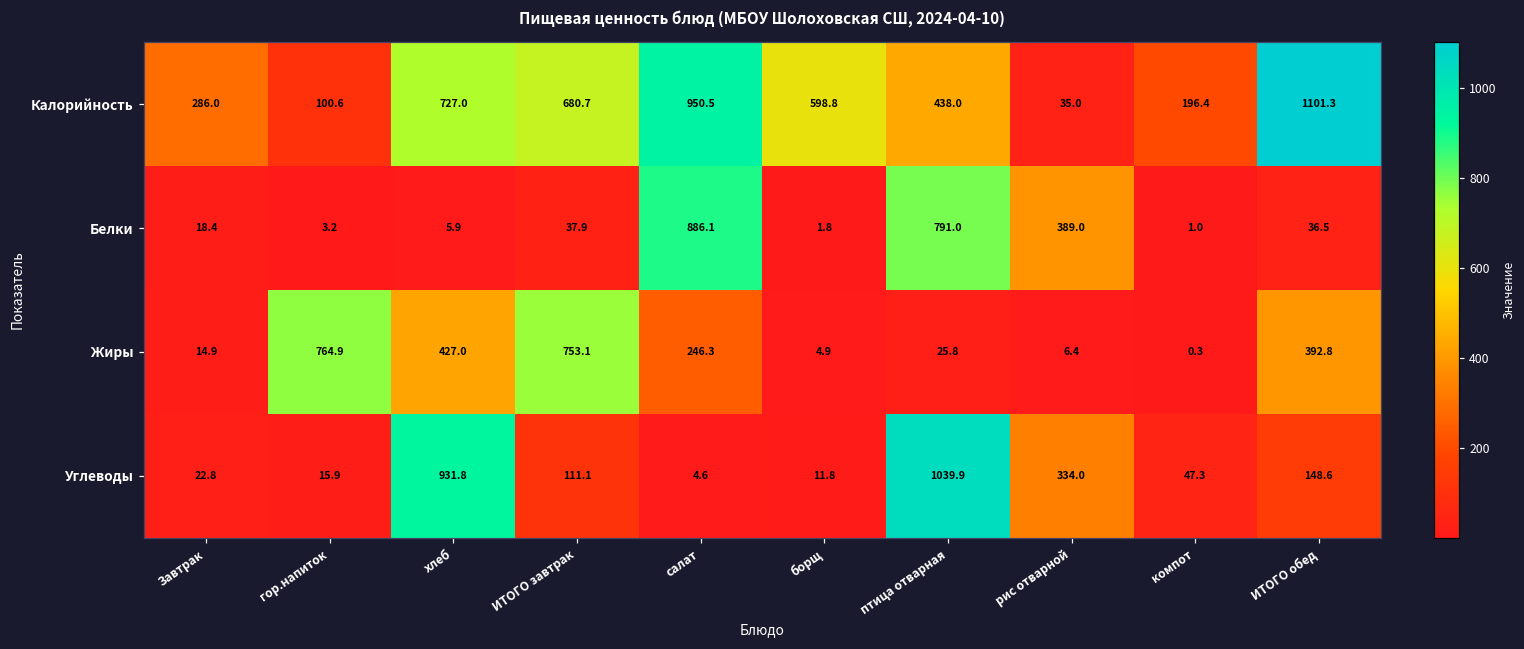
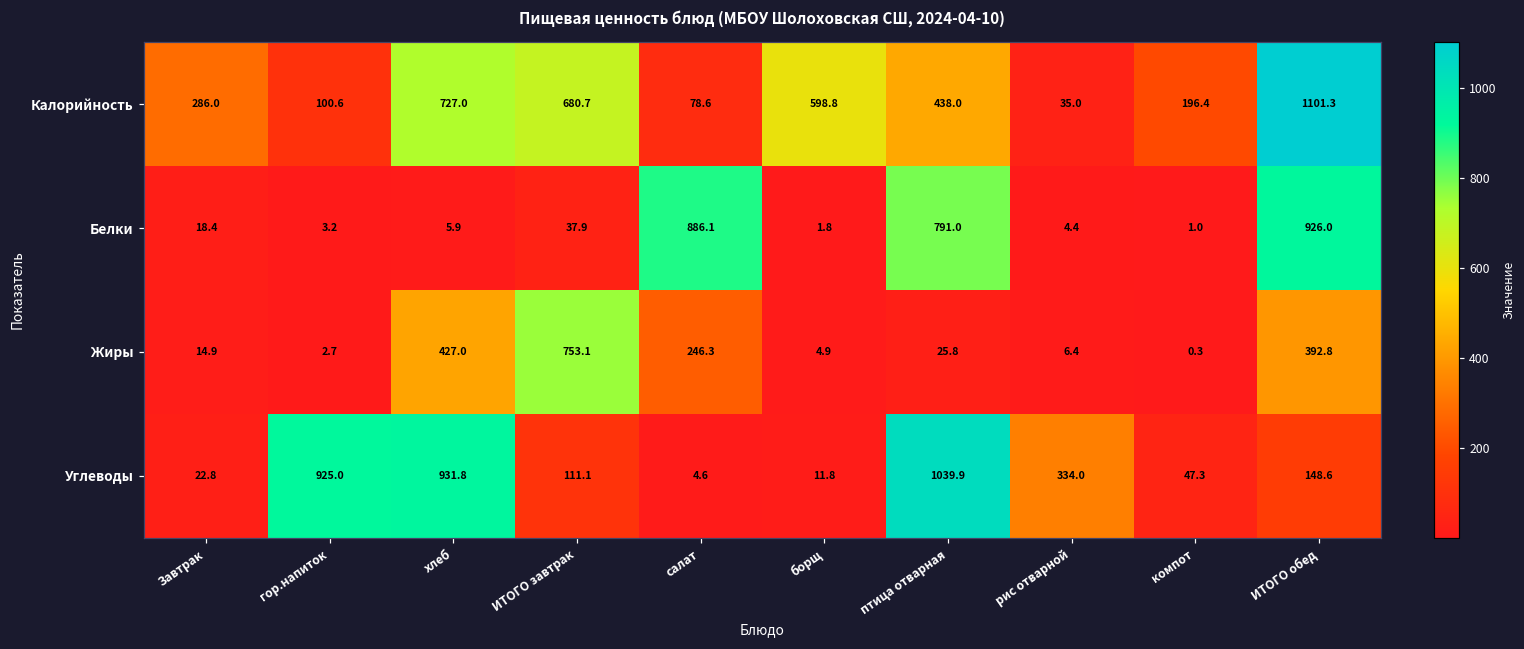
  {
    "Калорийность": {
      "Завтрак": 286.0,
      "гор.напиток": 100.6,
      "хлеб": 727.0,
      "ИТОГО завтрак": 680.7,
-     "салат": 950.5,
+     "салат": 78.6,
      "борщ": 598.8,
      "птица отварная": 438.0,
      "рис отварной": 35.0,
      "компот": 196.4,
      "ИТОГО обед": 1101.3
    },
    "Белки": {
      "Завтрак": 18.4,
      "гор.напиток": 3.2,
      "хлеб": 5.9,
      "ИТОГО завтрак": 37.9,
      "салат": 886.1,
      "борщ": 1.8,
      "птица отварная": 791.0,
-     "рис отварной": 389.0,
+     "рис отварной": 4.4,
      "компот": 1.0,
-     "ИТОГО обед": 36.5
+     "ИТОГО обед": 926.0
    },
    "Жиры": {
      "Завтрак": 14.9,
-     "гор.напиток": 764.9,
+     "гор.напиток": 2.7,
      "хлеб": 427.0,
      "ИТОГО завтрак": 753.1,
      "салат": 246.3,
      "борщ": 4.9,
      "птица отварная": 25.8,
      "рис отварной": 6.4,
      "компот": 0.3,
      "ИТОГО обед": 392.8
    },
    "Углеводы": {
      "Завтрак": 22.8,
-     "гор.напиток": 15.9,
+     "гор.напиток": 925.0,
      "хлеб": 931.8,
      "ИТОГО завтрак": 111.1,
      "салат": 4.6,
      "борщ": 11.8,
      "птица отварная": 1039.9,
      "рис отварной": 334.0,
      "компот": 47.3,
      "ИТОГО обед": 148.6
    }
  }
